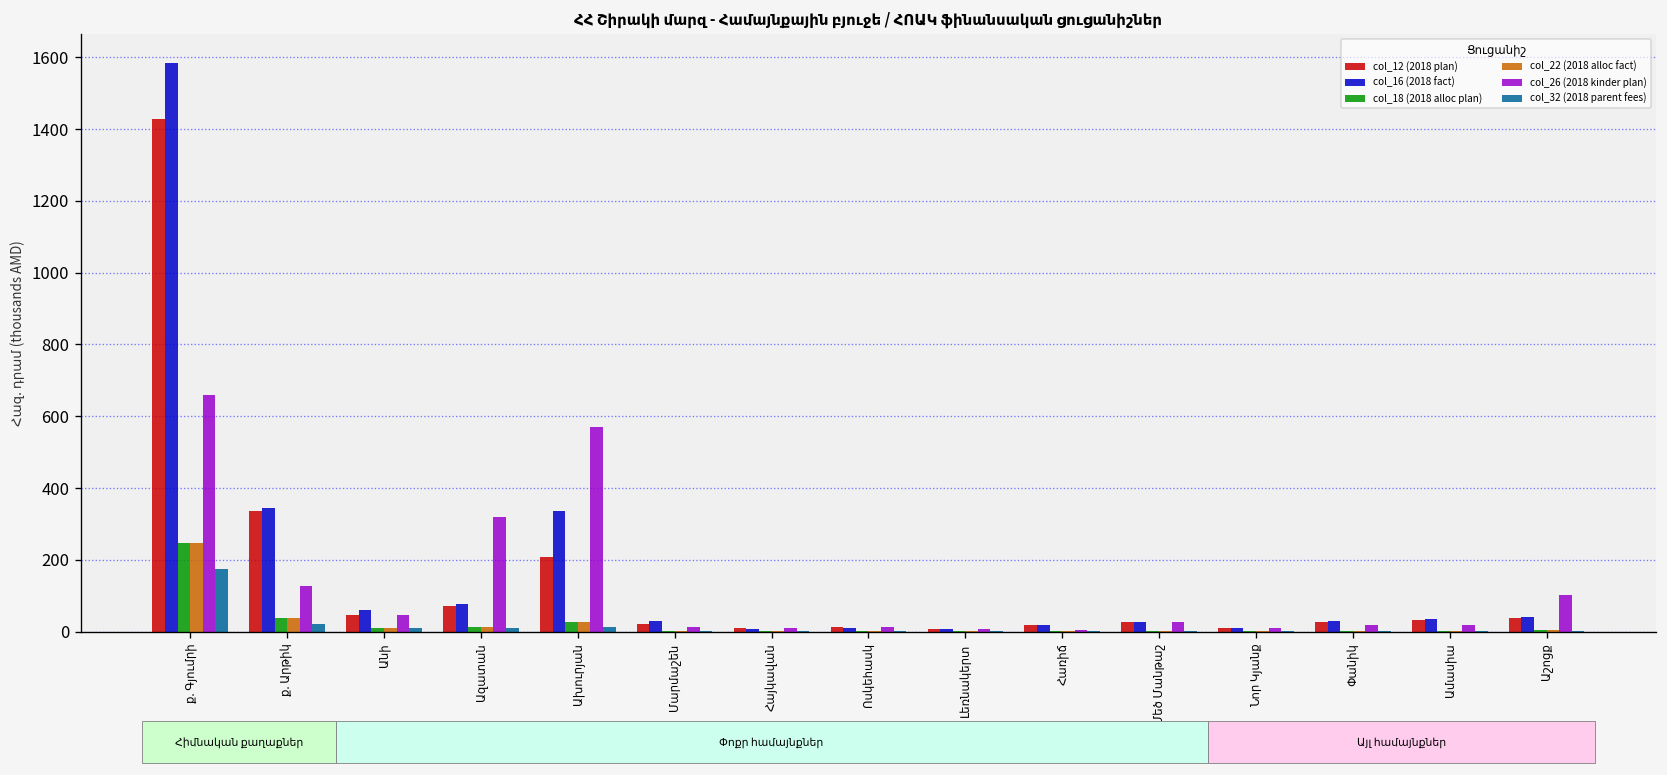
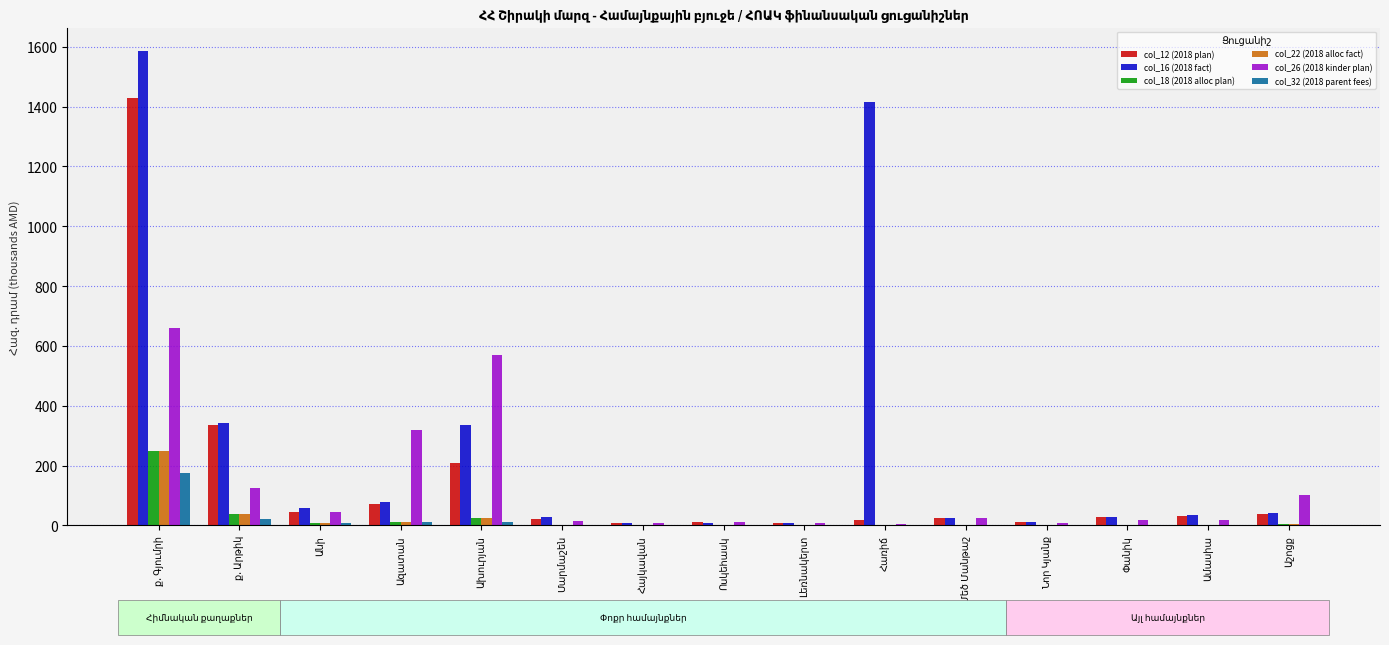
  {
    "col_12 (2018 plan)": {
      "ք. Գյումրի": 1430,
      "ք. Արթիկ": 340,
      "Անի": 50,
      "Ազատան": 70,
      "Ախուրյան": 210,
      "Մարմաշեն": 20,
      "Հայկավան": 10,
      "Ոսկեհասկ": 10,
      "Հառիճ": 20,
      "Մեծ Մանթաշ": 30,
      "Նոր Կյանք": 10,
      "Փանիկ": 30,
      "Ամասիա": 30,
      "Աշոցք": 40
    },
    "col_16 (2018 fact)": {
      "ք. Գյումրի": 1590,
      "ք. Արթիկ": 340,
      "Անի": 60,
      "Ազատան": 80,
      "Ախուրյան": 340,
      "Մարմաշեն": 30,
      "Հայկավան": 10,
      "Ոսկեհասկ": 10,
      "Լեռնակերտ": 10,
-     "Հառիճ": 20,
+     "Հառիճ": 1410,
      "Մեծ Մանթաշ": 30,
      "Նոր Կյանք": 10,
      "Փանիկ": 30,
      "Ամասիա": 30,
      "Աշոցք": 40
    },
    "col_18 (2018 alloc plan)": {
      "ք. Գյումրի": 250,
      "ք. Արթիկ": 40,
      "Անի": 10,
      "Ազատան": 10,
      "Ախուրյան": 30
    },
    "col_22 (2018 alloc fact)": {
      "ք. Գյումրի": 250,
      "ք. Արթիկ": 40,
      "Անի": 10,
      "Ազատան": 10,
      "Ախուրյան": 30
    },
    "col_26 (2018 kinder plan)": {
      "ք. Գյումրի": 660,
      "ք. Արթիկ": 130,
      "Անի": 50,
      "Ազատան": 320,
      "Ախուրյան": 570,
      "Մարմաշեն": 10,
      "Հայկավան": 10,
      "Ոսկեհասկ": 10,
      "Մեծ Մանթաշ": 30,
      "Նոր Կյանք": 10,
      "Փանիկ": 20,
      "Ամասիա": 20,
      "Աշոցք": 100
    },
    "col_32 (2018 parent fees)": {
      "ք. Գյումրի": 170,
      "ք. Արթիկ": 20,
      "Անի": 10,
      "Ազատան": 10,
      "Ախուրյան": 10
    }
  }
